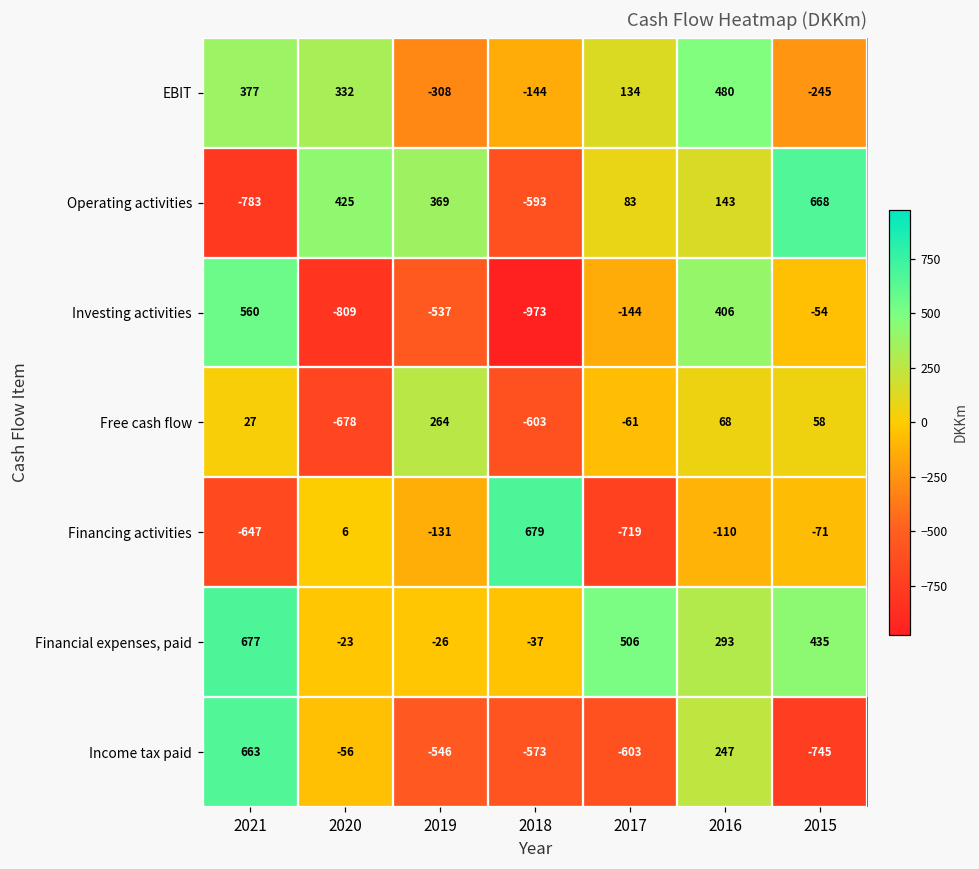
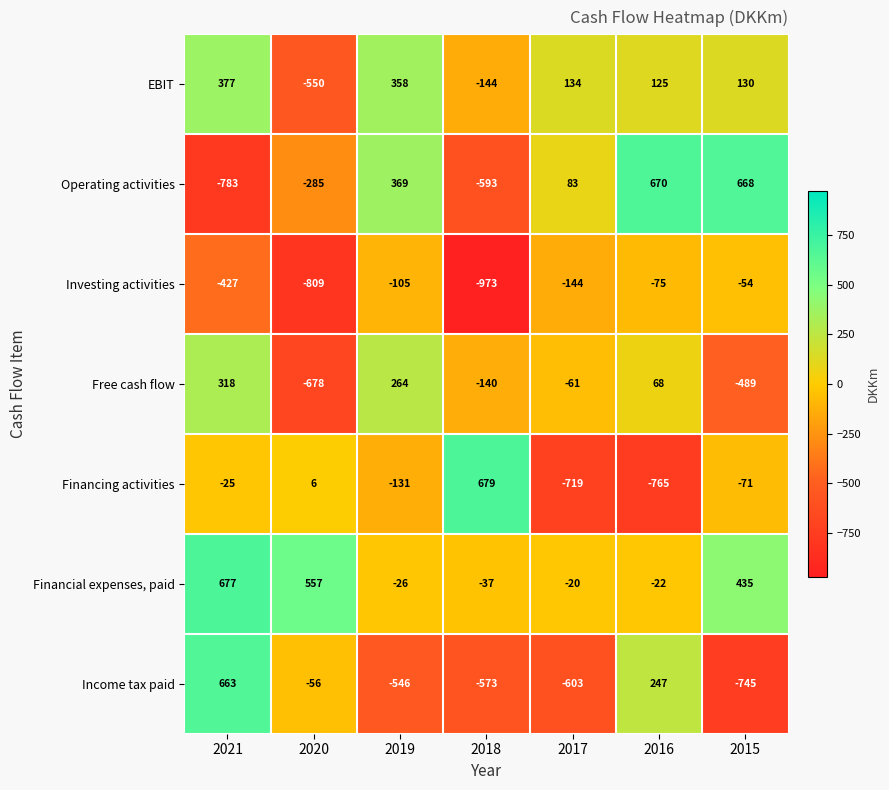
  {
    "EBIT": {
      "2021": 377,
-     "2020": 332,
-     "2019": -308,
+     "2020": -550,
+     "2019": 358,
      "2018": -144,
      "2017": 134,
-     "2016": 480,
-     "2015": -245
+     "2016": 125,
+     "2015": 130
    },
    "Operating activities": {
      "2021": -783,
-     "2020": 425,
+     "2020": -285,
      "2019": 369,
      "2018": -593,
      "2017": 83,
-     "2016": 143,
+     "2016": 670,
      "2015": 668
    },
    "Investing activities": {
-     "2021": 560,
+     "2021": -427,
      "2020": -809,
-     "2019": -537,
+     "2019": -105,
      "2018": -973,
      "2017": -144,
-     "2016": 406,
+     "2016": -75,
      "2015": -54
    },
    "Free cash flow": {
-     "2021": 27,
+     "2021": 318,
      "2020": -678,
      "2019": 264,
-     "2018": -603,
+     "2018": -140,
      "2017": -61,
      "2016": 68,
-     "2015": 58
+     "2015": -489
    },
    "Financing activities": {
-     "2021": -647,
+     "2021": -25,
      "2020": 6,
      "2019": -131,
      "2018": 679,
      "2017": -719,
-     "2016": -110,
+     "2016": -765,
      "2015": -71
    },
    "Financial expenses, paid": {
      "2021": 677,
-     "2020": -23,
+     "2020": 557,
      "2019": -26,
      "2018": -37,
-     "2017": 506,
-     "2016": 293,
+     "2017": -20,
+     "2016": -22,
      "2015": 435
    },
    "Income tax paid": {
      "2021": 663,
      "2020": -56,
      "2019": -546,
      "2018": -573,
      "2017": -603,
      "2016": 247,
      "2015": -745
    }
  }
